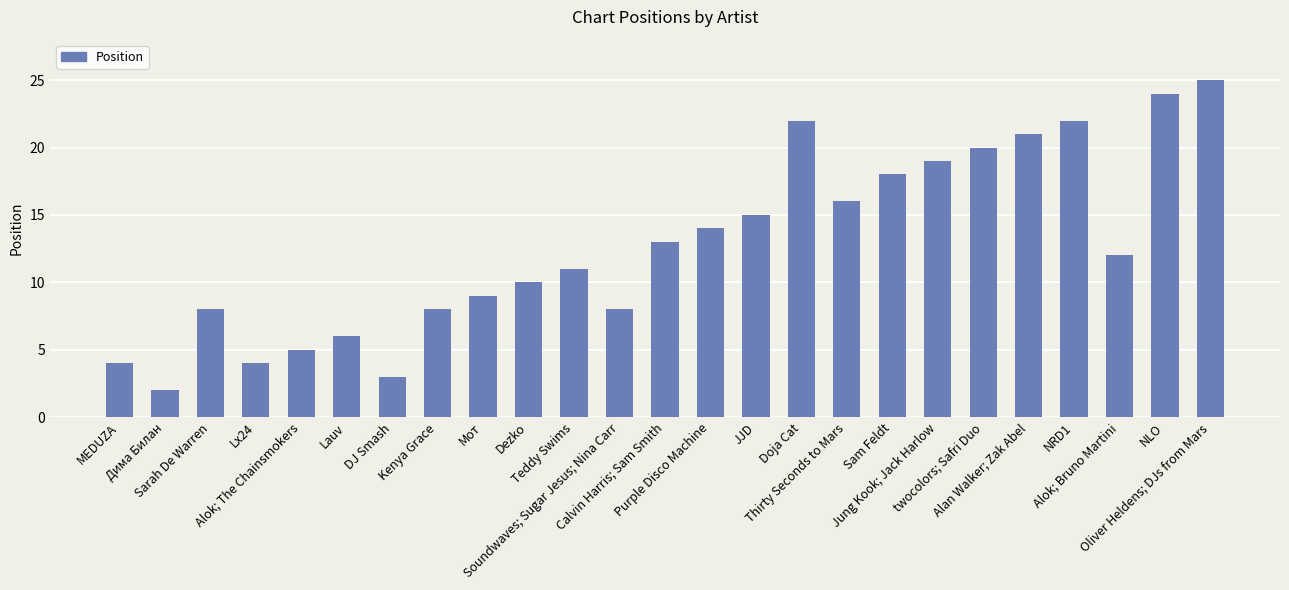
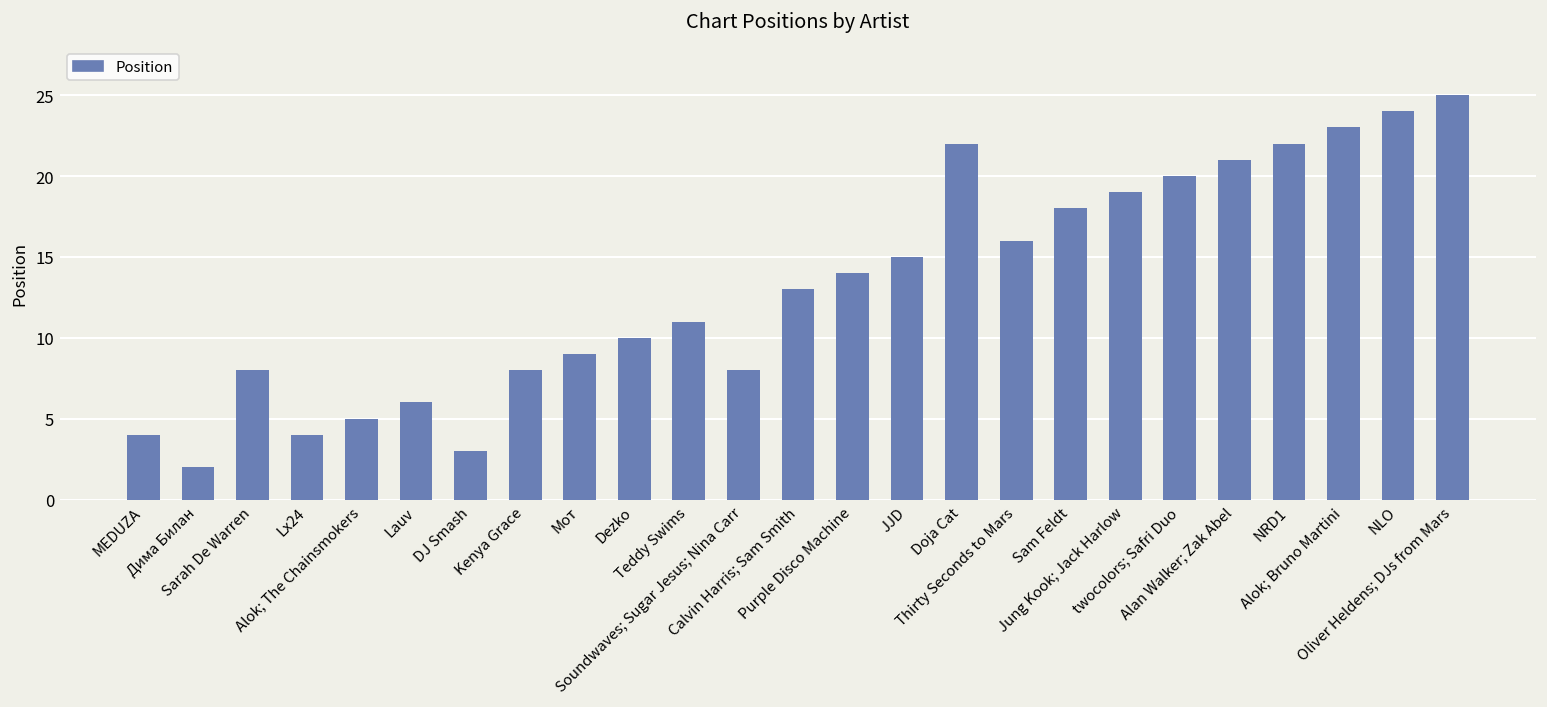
  {
    "MEDUZA": 4,
    "Дима Билан": 2,
    "Sarah De Warren": 8,
    "Lx24": 4,
    "Alok; The Chainsmokers": 5,
    "Lauv": 6,
    "DJ Smash": 3,
    "Kenya Grace": 8,
    "Мот": 9,
    "Dezko": 10,
    "Teddy Swims": 11,
    "Soundwaves; Sugar Jesus; Nina Carr": 8,
    "Calvin Harris; Sam Smith": 13,
    "Purple Disco Machine": 14,
    "JJD": 15,
    "Doja Cat": 22,
    "Thirty Seconds to Mars": 16,
    "Sam Feldt": 18,
    "Jung Kook; Jack Harlow": 19,
    "twocolors; Safri Duo": 20,
    "Alan Walker; Zak Abel": 21,
    "NRD1": 22,
-   "Alok; Bruno Martini": 12,
+   "Alok; Bruno Martini": 23,
    "NLO": 24,
    "Oliver Heldens; DJs from Mars": 25
  }
